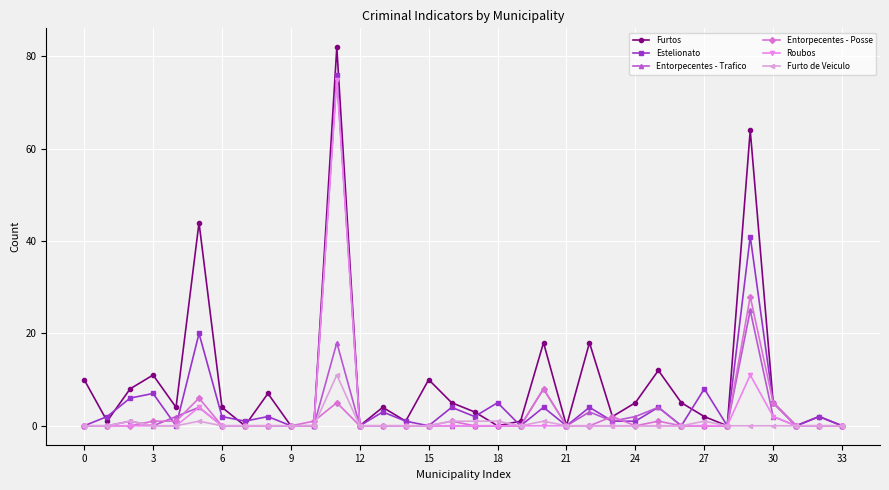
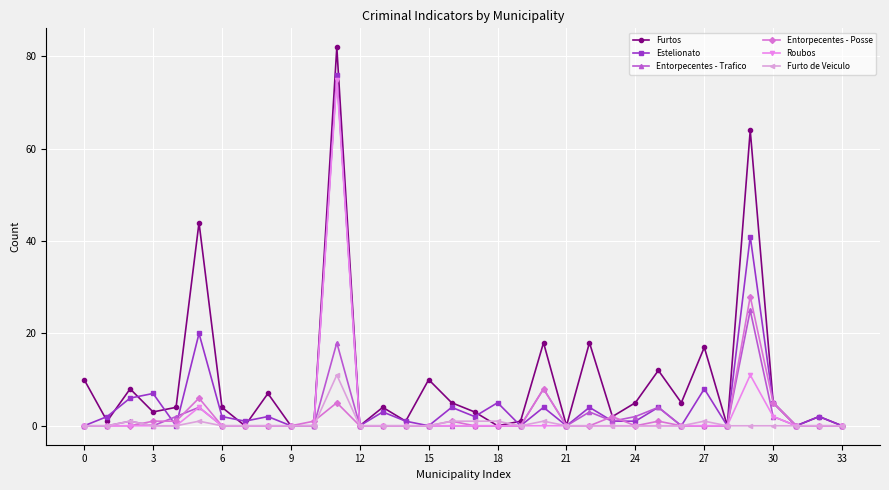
  {
    "Furtos": {
      "0": 10,
-     "3": 11,
+     "3": 3,
      "6": 4,
      "15": 10,
      "24": 5,
-     "27": 2
+     "27": 17
    }
  }
